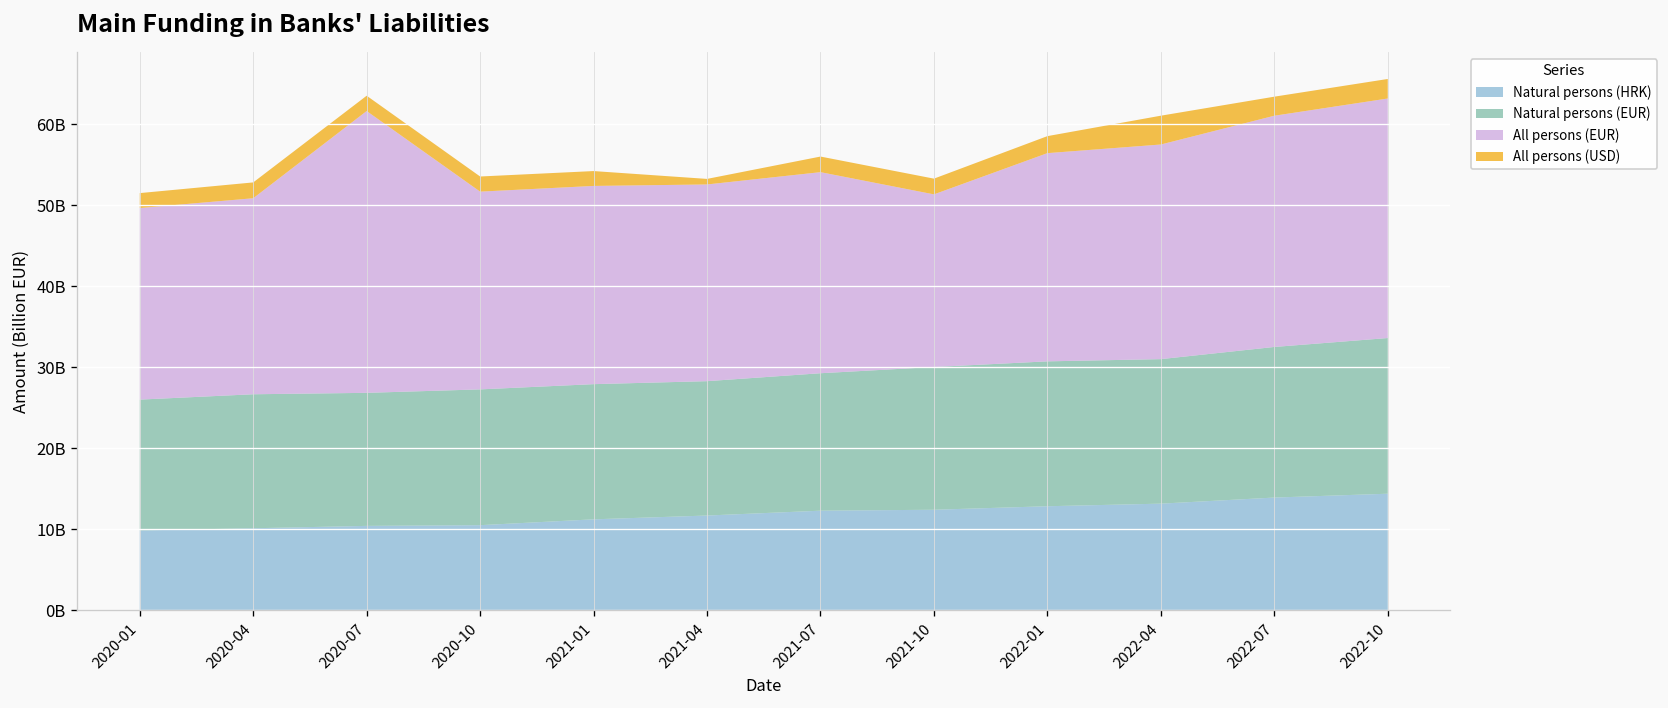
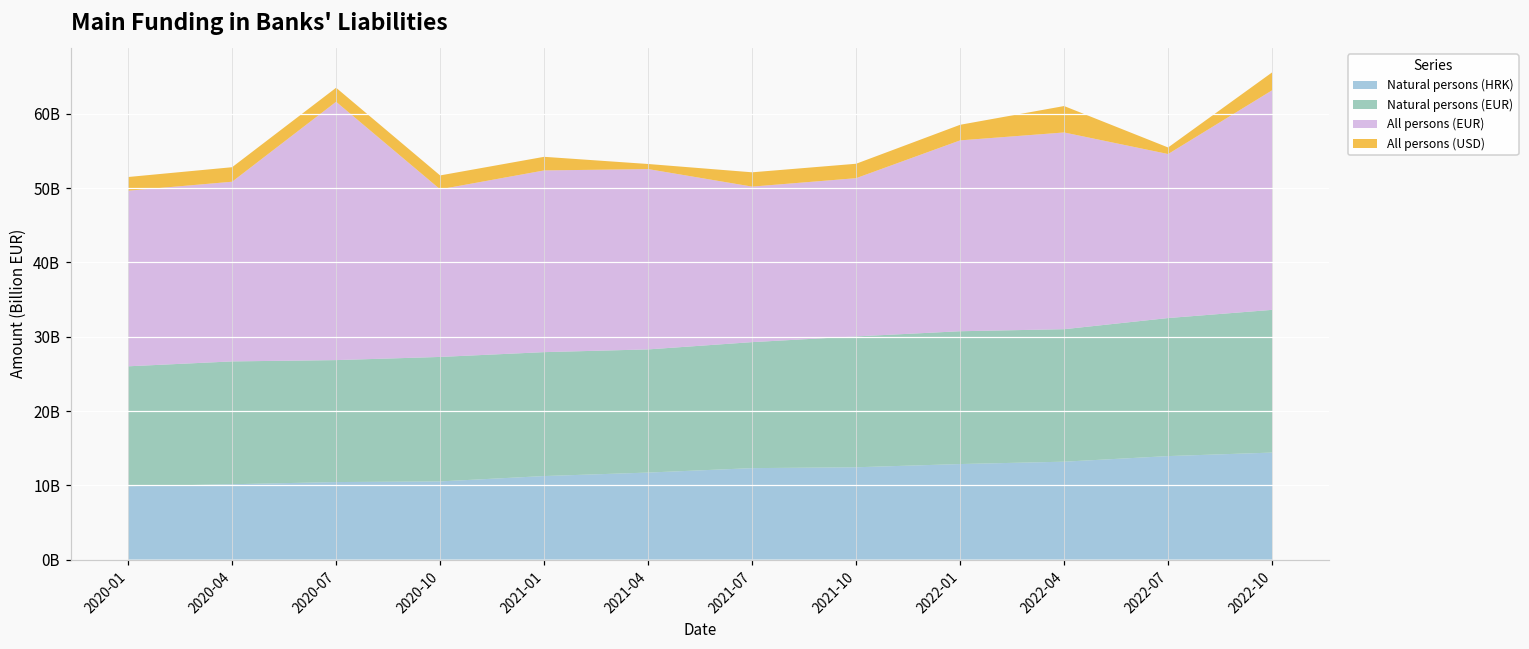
  {
    "All persons (EUR)": {
      "2020-01": 24000000000,
      "2020-04": 24000000000,
      "2020-07": 35000000000,
-     "2020-10": 24000000000,
+     "2020-10": 23000000000,
      "2021-01": 24000000000,
      "2021-04": 24000000000,
-     "2021-07": 25000000000,
+     "2021-07": 21000000000,
      "2021-10": 21000000000,
      "2022-01": 26000000000,
      "2022-04": 26000000000,
-     "2022-07": 29000000000,
+     "2022-07": 22000000000,
      "2022-10": 30000000000
    },
    "All persons (USD)": {
      "2020-01": 2000000000,
      "2020-04": 2000000000,
      "2020-07": 2000000000,
      "2020-10": 2000000000,
      "2021-01": 2000000000,
      "2021-04": 1000000000,
      "2021-07": 2000000000,
      "2021-10": 2000000000,
      "2022-01": 2000000000,
      "2022-04": 4000000000,
-     "2022-07": 2000000000,
+     "2022-07": 1000000000,
      "2022-10": 2000000000
    }
  }
